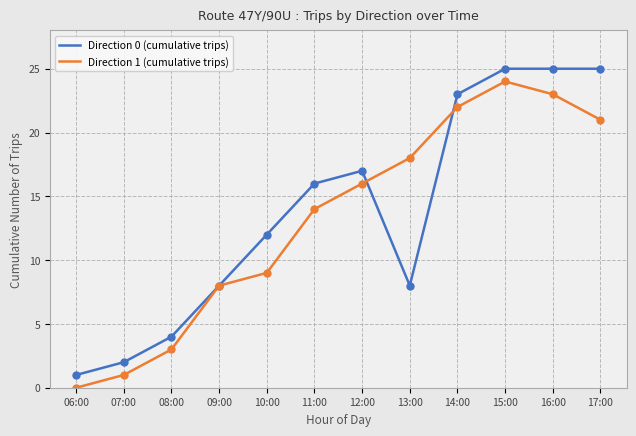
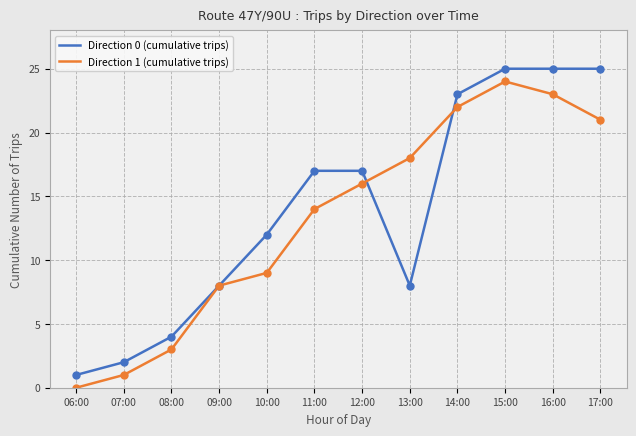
  {
    "Direction 0 (cumulative trips)": {
      "06:00": 1,
      "07:00": 2,
      "08:00": 4,
      "10:00": 12,
-     "11:00": 16,
+     "11:00": 17,
      "12:00": 17,
      "13:00": 8,
      "14:00": 23,
      "15:00": 25,
      "16:00": 25,
      "17:00": 25
    },
    "Direction 1 (cumulative trips)": {
      "06:00": 0,
      "07:00": 1,
      "08:00": 3,
      "10:00": 9,
      "11:00": 14,
      "12:00": 16,
      "13:00": 18,
      "14:00": 22,
      "15:00": 24,
      "16:00": 23,
      "17:00": 21
    }
  }
